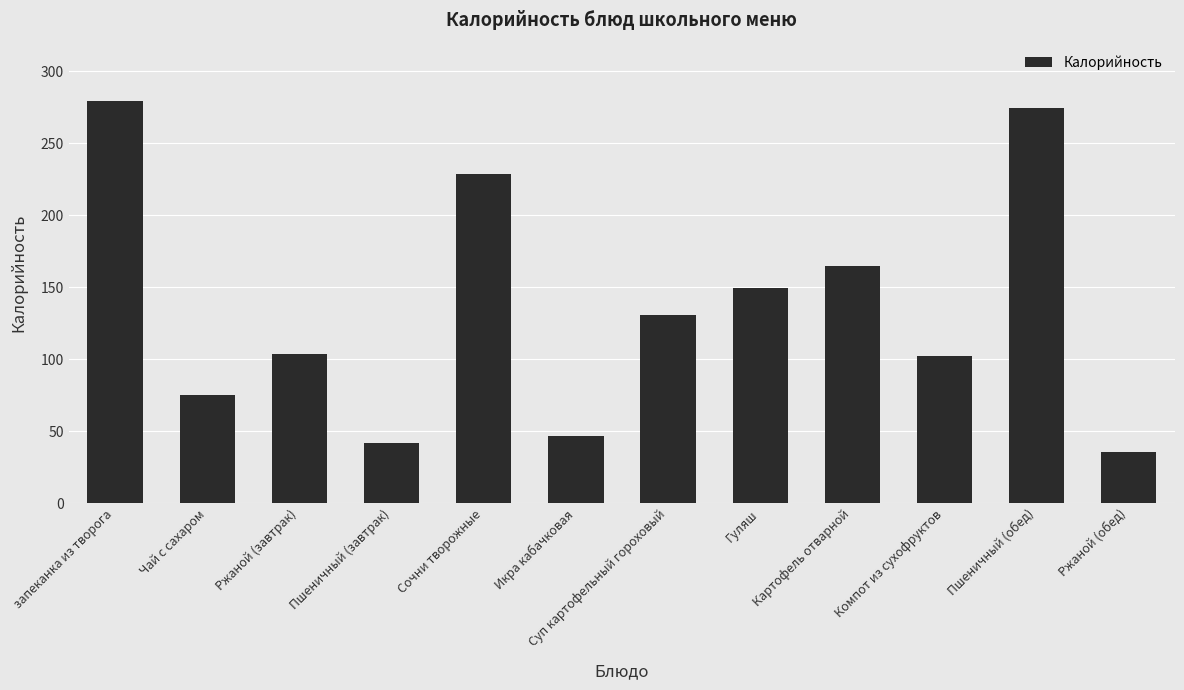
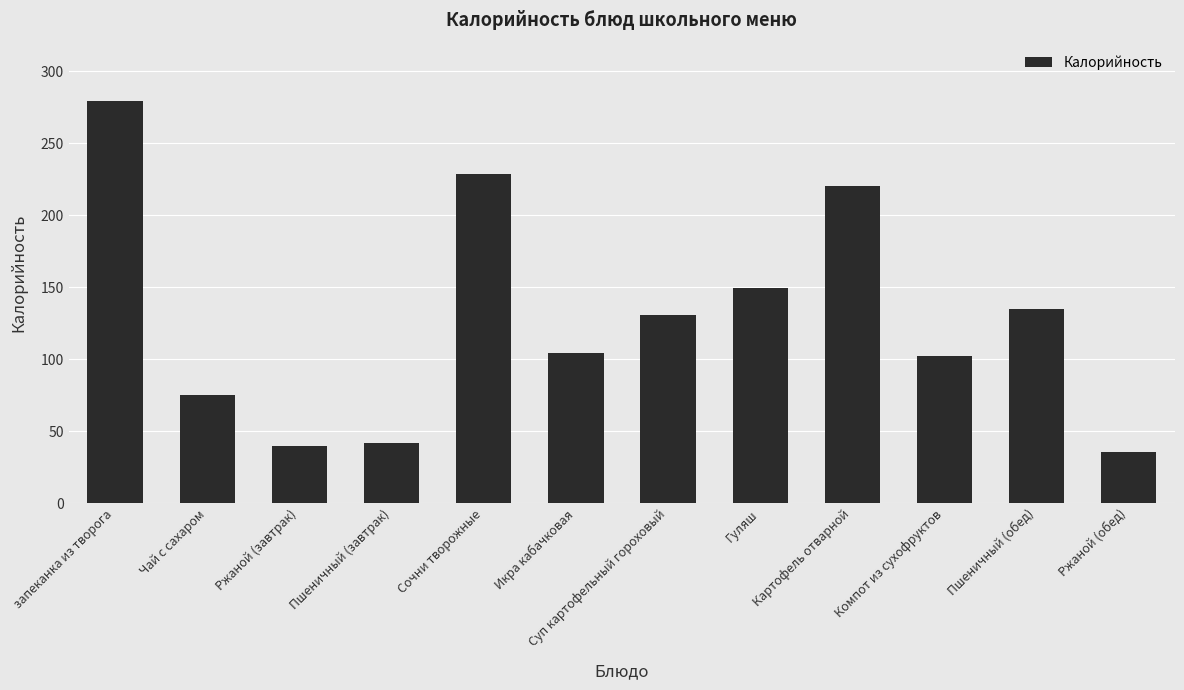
  {
    "запеканка из творога": 280,
    "Чай с сахаром": 75,
-   "Ржаной (завтрак)": 104,
+   "Ржаной (завтрак)": 40,
    "Пшеничный (завтрак)": 42,
    "Сочни творожные": 229,
-   "Икра кабачковая": 47,
+   "Икра кабачковая": 104,
    "Суп картофельный гороховый": 131,
    "Гуляш": 149,
-   "Картофель отварной": 165,
+   "Картофель отварной": 220,
    "Компот из сухофруктов": 102,
-   "Пшеничный (обед)": 275,
+   "Пшеничный (обед)": 135,
    "Ржаной (обед)": 35
  }
